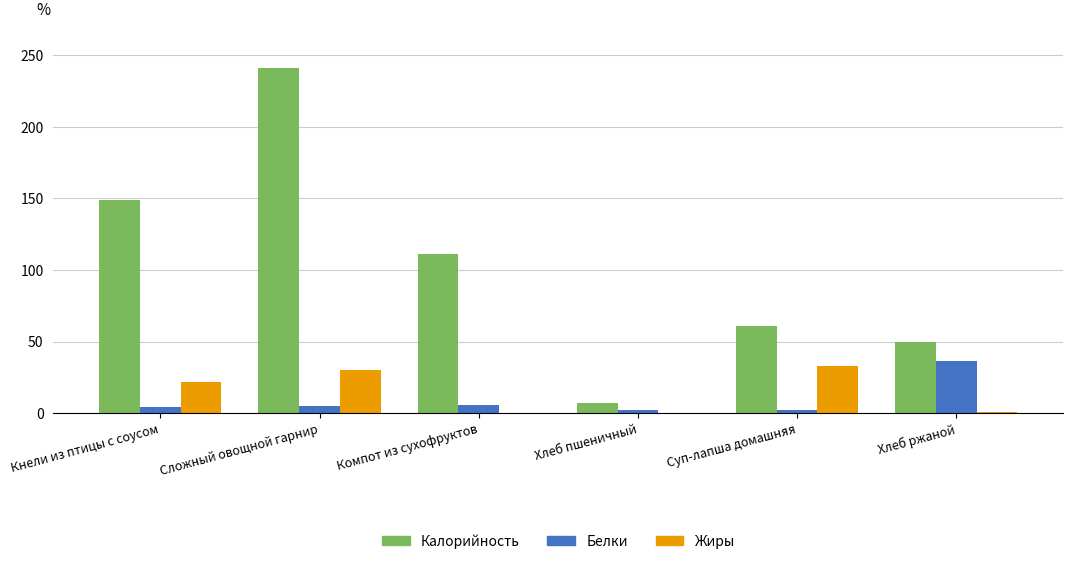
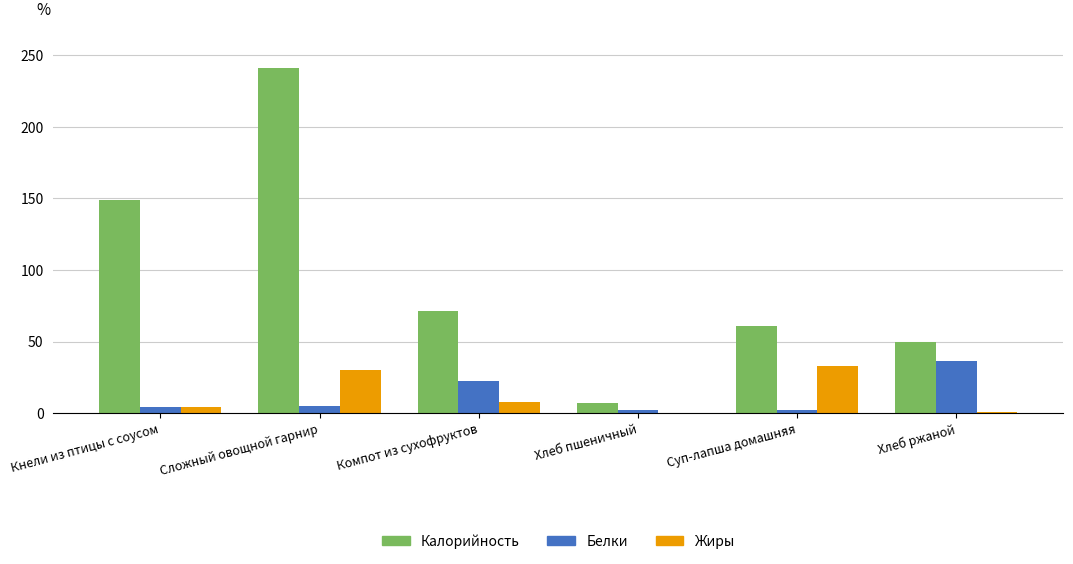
  {
    "Калорийность": {
      "Кнели из птицы с соусом": 149,
      "Сложный овощной гарнир": 241,
-     "Компот из сухофруктов": 111,
+     "Компот из сухофруктов": 71,
      "Хлеб пшеничный": 7,
      "Суп-лапша домашняя": 61,
      "Хлеб ржаной": 50
    },
    "Белки": {
      "Кнели из птицы с соусом": 4,
      "Сложный овощной гарнир": 5,
-     "Компот из сухофруктов": 5,
+     "Компот из сухофруктов": 22,
      "Хлеб пшеничный": 2,
      "Суп-лапша домашняя": 2,
      "Хлеб ржаной": 36
    },
    "Жиры": {
-     "Кнели из птицы с соусом": 22,
+     "Кнели из птицы с соусом": 5,
      "Сложный овощной гарнир": 30,
-     "Компот из сухофруктов": 0,
+     "Компот из сухофруктов": 8,
      "Суп-лапша домашняя": 33
    }
  }
